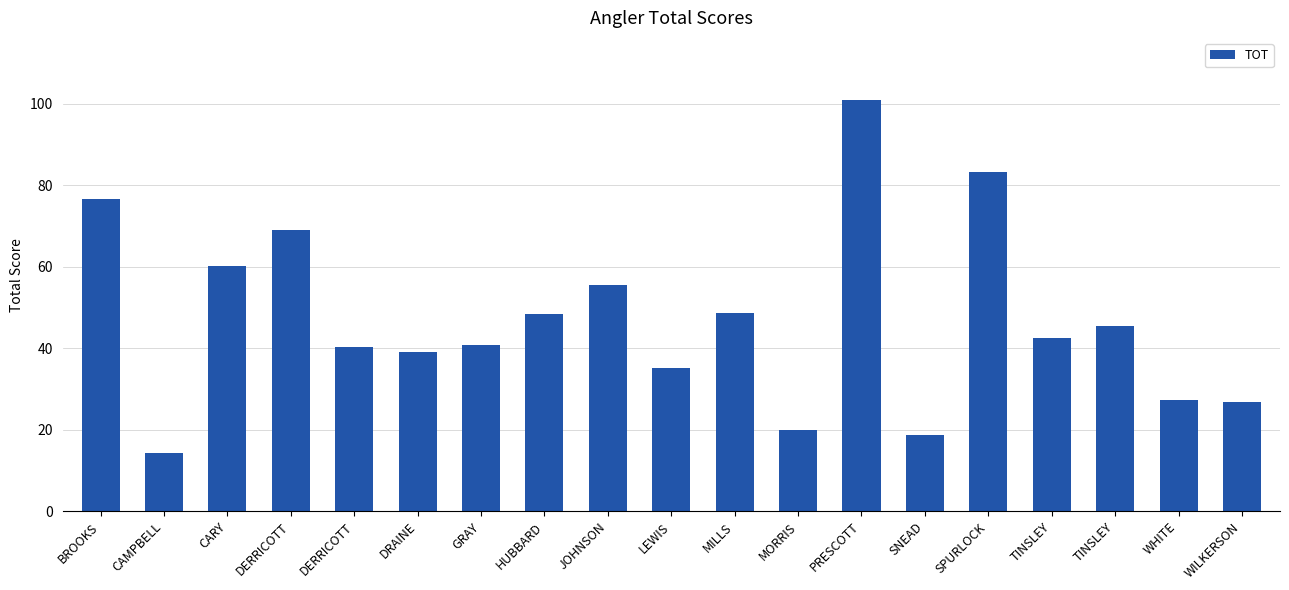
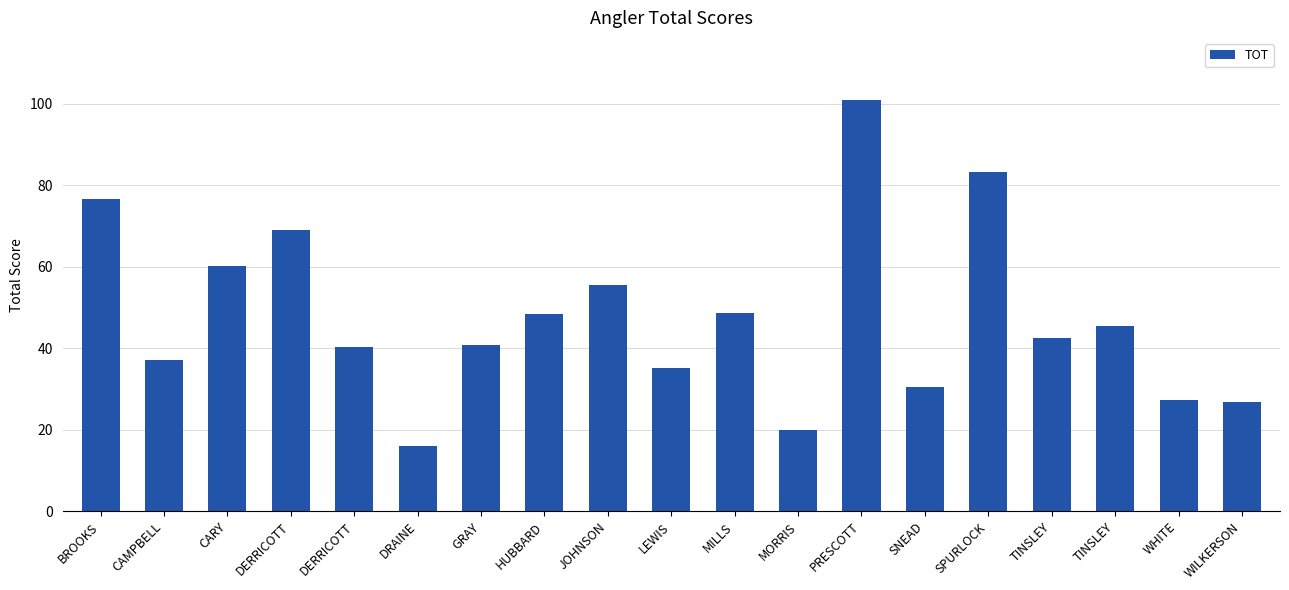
  {
    "BROOKS": 77,
-   "CAMPBELL": 14,
+   "CAMPBELL": 37,
    "CARY": 60,
-   "DRAINE": 39,
+   "DRAINE": 16,
    "GRAY": 41,
    "HUBBARD": 49,
    "JOHNSON": 56,
    "LEWIS": 35,
    "MILLS": 49,
    "MORRIS": 20,
    "PRESCOTT": 101,
-   "SNEAD": 19,
+   "SNEAD": 31,
    "SPURLOCK": 83,
    "WHITE": 27,
    "WILKERSON": 27
  }
